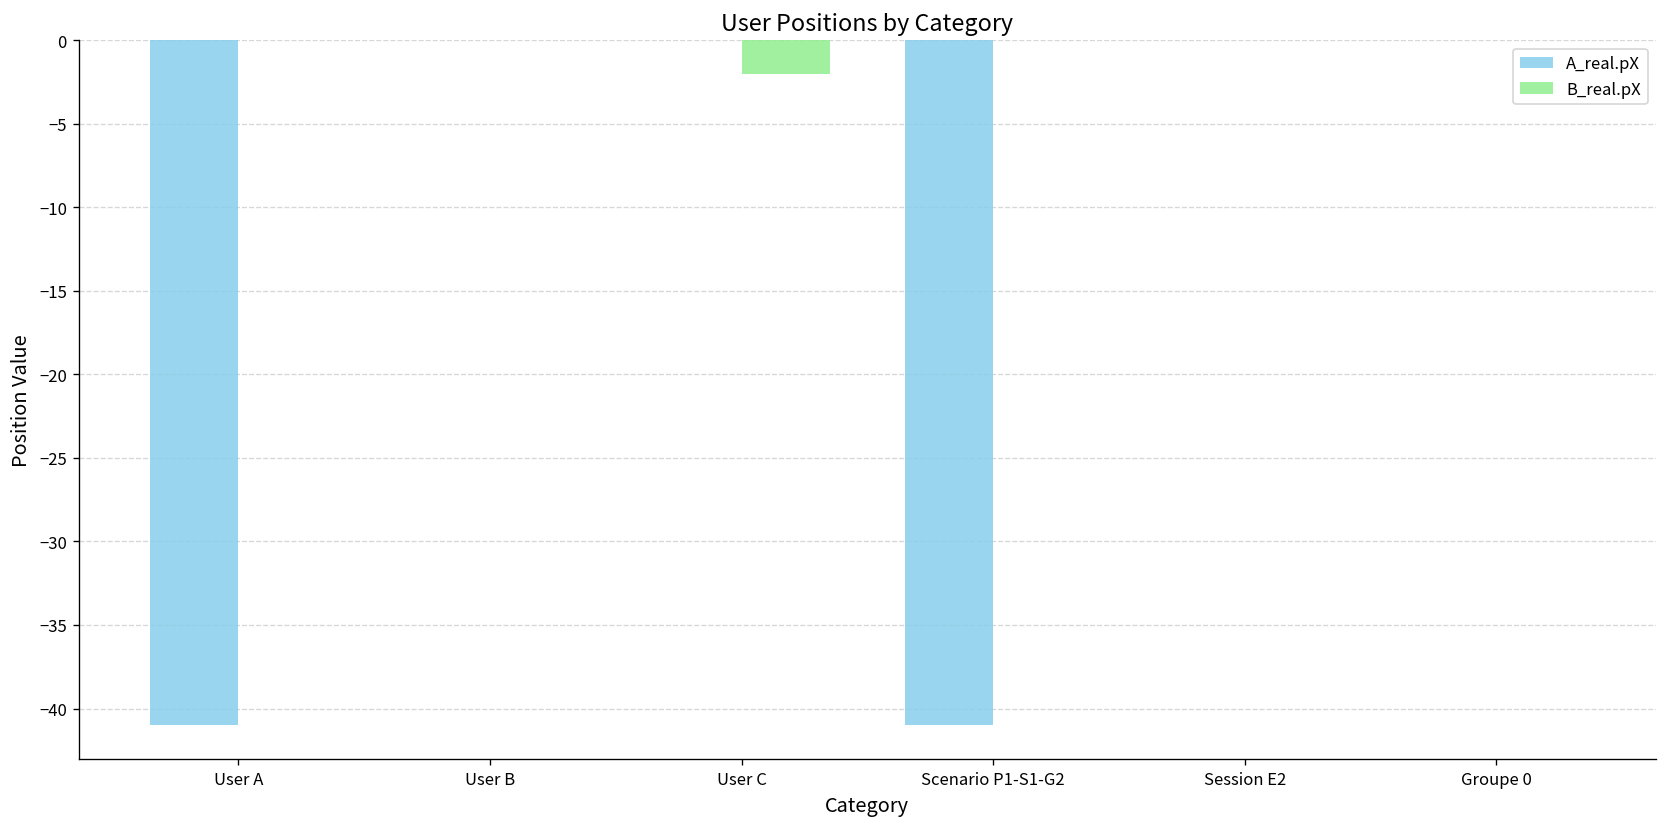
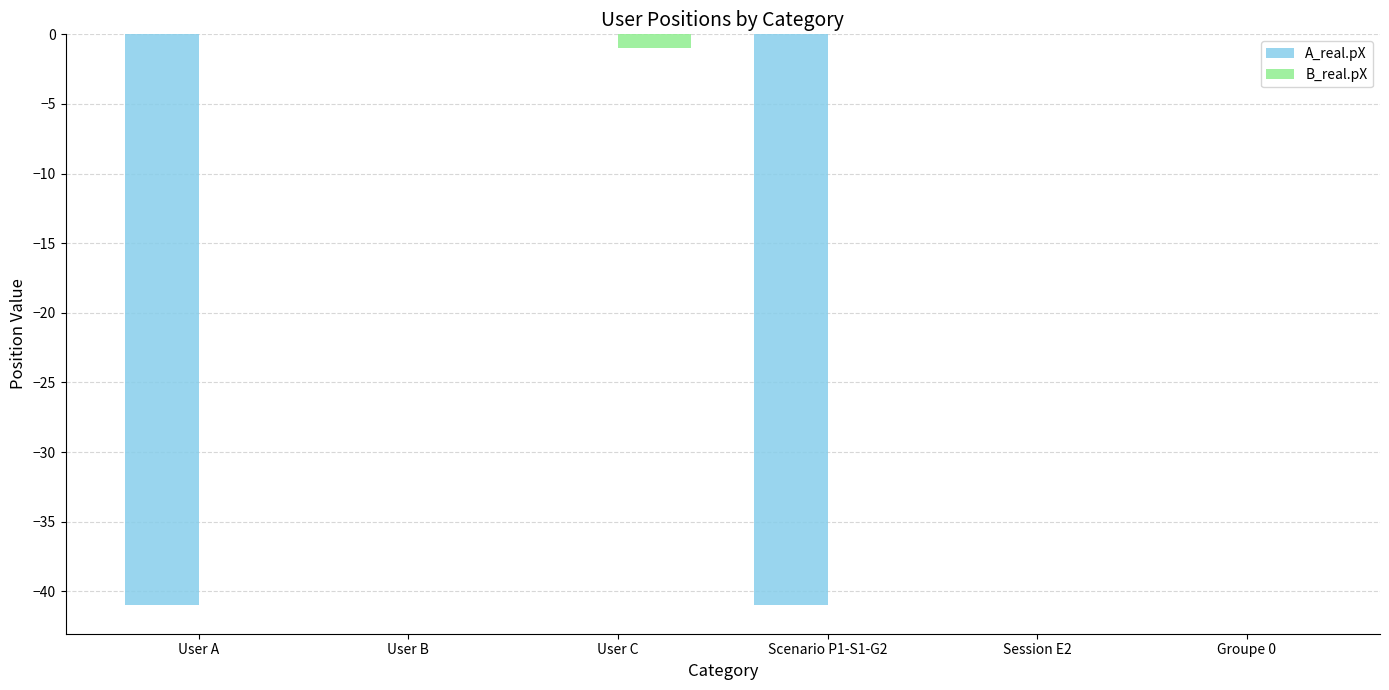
  {
    "A_real.pX": {
      "User A": -41,
      "User B": 0,
      "User C": 0,
      "Scenario P1-S1-G2": -41,
      "Session E2": 0,
      "Groupe 0": 0
    },
    "B_real.pX": {
      "User A": 0,
      "User B": 0,
-     "User C": -2,
+     "User C": -1,
      "Scenario P1-S1-G2": 0,
      "Session E2": 0,
      "Groupe 0": 0
    }
  }
